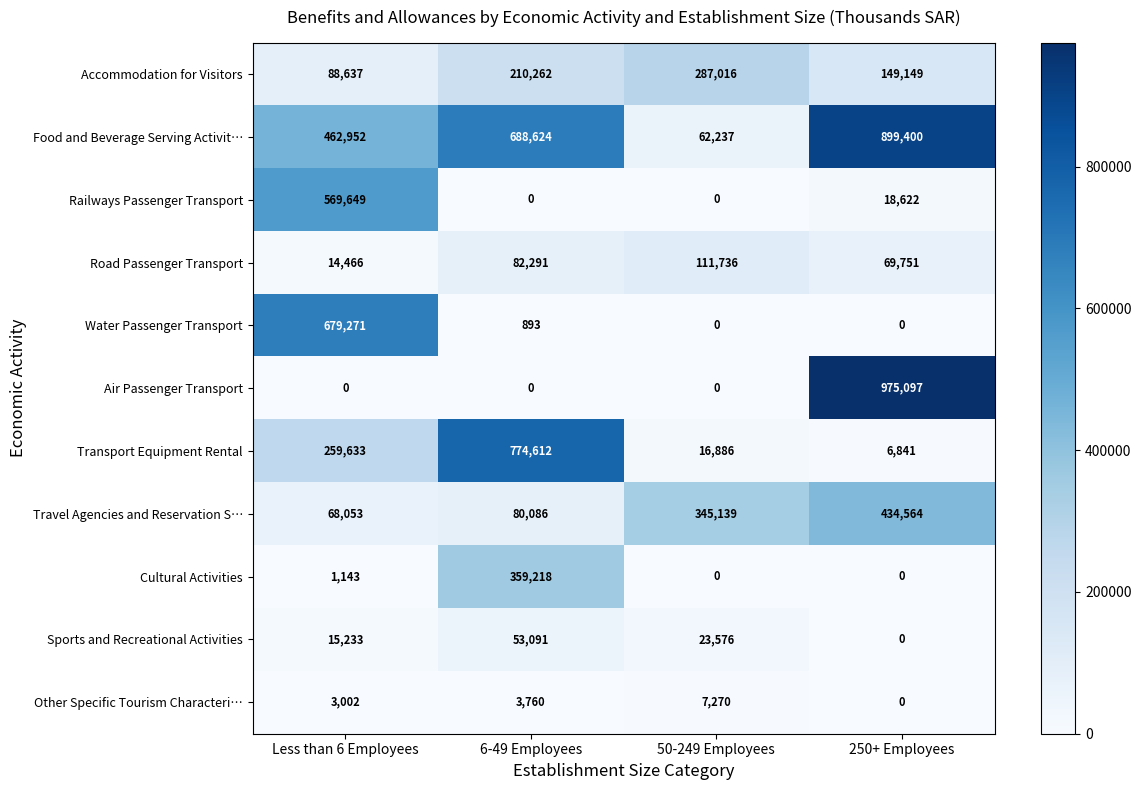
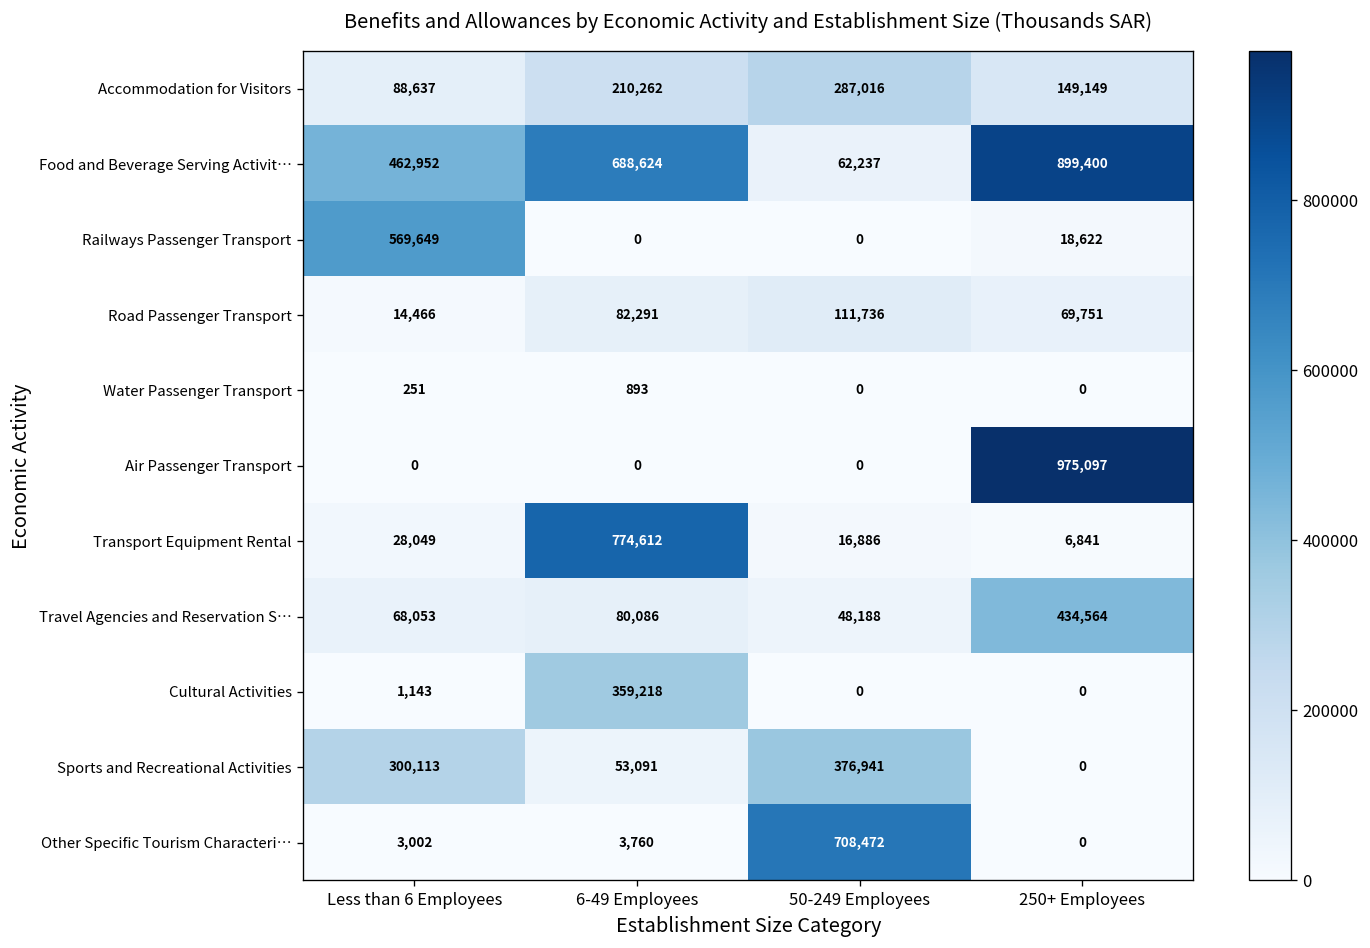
  {
    "Accommodation for Visitors": {
      "Less than 6 Employees": "88,637",
      "6-49 Employees": "210,262",
      "50-249 Employees": "287,016",
      "250+ Employees": "149,149"
    },
    "Food and Beverage Serving Activit…": {
      "Less than 6 Employees": "462,952",
      "6-49 Employees": "688,624",
      "50-249 Employees": "62,237",
      "250+ Employees": "899,400"
    },
    "Railways Passenger Transport": {
      "Less than 6 Employees": "569,649",
      "6-49 Employees": "0",
      "50-249 Employees": "0",
      "250+ Employees": "18,622"
    },
    "Road Passenger Transport": {
      "Less than 6 Employees": "14,466",
      "6-49 Employees": "82,291",
      "50-249 Employees": "111,736",
      "250+ Employees": "69,751"
    },
    "Water Passenger Transport": {
-     "Less than 6 Employees": "679,271",
+     "Less than 6 Employees": "251",
      "6-49 Employees": "893",
      "50-249 Employees": "0",
      "250+ Employees": "0"
    },
    "Air Passenger Transport": {
      "Less than 6 Employees": "0",
      "6-49 Employees": "0",
      "50-249 Employees": "0",
      "250+ Employees": "975,097"
    },
    "Transport Equipment Rental": {
-     "Less than 6 Employees": "259,633",
+     "Less than 6 Employees": "28,049",
      "6-49 Employees": "774,612",
      "50-249 Employees": "16,886",
      "250+ Employees": "6,841"
    },
    "Travel Agencies and Reservation S…": {
      "Less than 6 Employees": "68,053",
      "6-49 Employees": "80,086",
-     "50-249 Employees": "345,139",
+     "50-249 Employees": "48,188",
      "250+ Employees": "434,564"
    },
    "Cultural Activities": {
      "Less than 6 Employees": "1,143",
      "6-49 Employees": "359,218",
      "50-249 Employees": "0",
      "250+ Employees": "0"
    },
    "Sports and Recreational Activities": {
-     "Less than 6 Employees": "15,233",
+     "Less than 6 Employees": "300,113",
      "6-49 Employees": "53,091",
-     "50-249 Employees": "23,576",
+     "50-249 Employees": "376,941",
      "250+ Employees": "0"
    },
    "Other Specific Tourism Characteri…": {
      "Less than 6 Employees": "3,002",
      "6-49 Employees": "3,760",
-     "50-249 Employees": "7,270",
+     "50-249 Employees": "708,472",
      "250+ Employees": "0"
    }
  }
